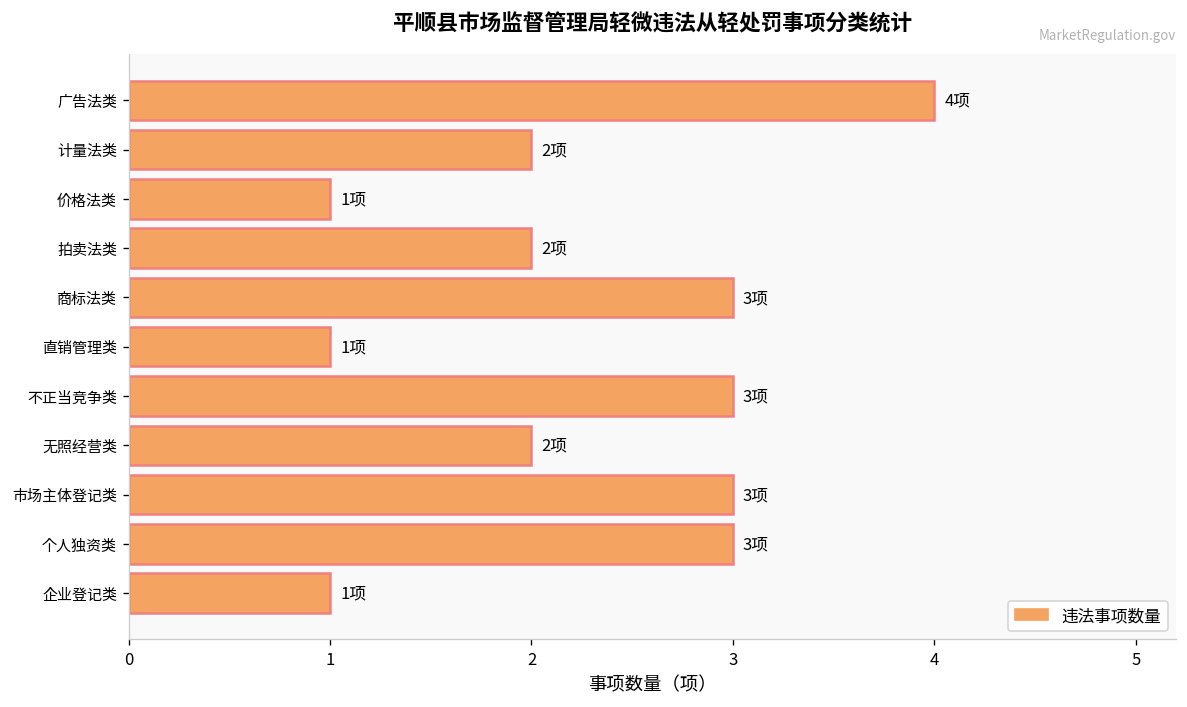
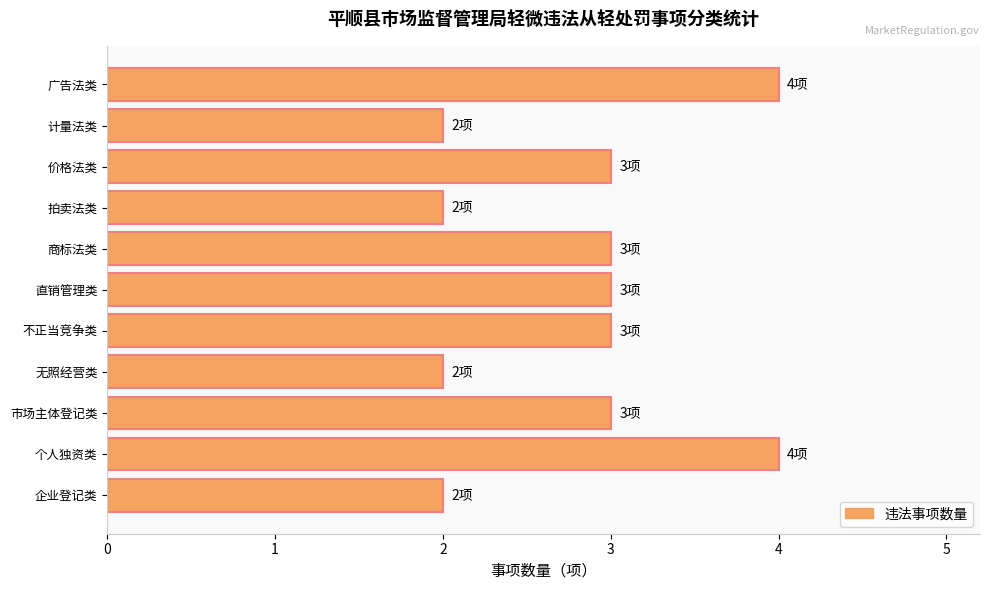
  {
    "广告法类": "4项",
    "计量法类": "2项",
-   "价格法类": "1项",
+   "价格法类": "3项",
    "拍卖法类": "2项",
    "商标法类": "3项",
-   "直销管理类": "1项",
+   "直销管理类": "3项",
    "不正当竞争类": "3项",
    "无照经营类": "2项",
    "市场主体登记类": "3项",
-   "个人独资类": "3项",
-   "企业登记类": "1项"
+   "个人独资类": "4项",
+   "企业登记类": "2项"
  }
